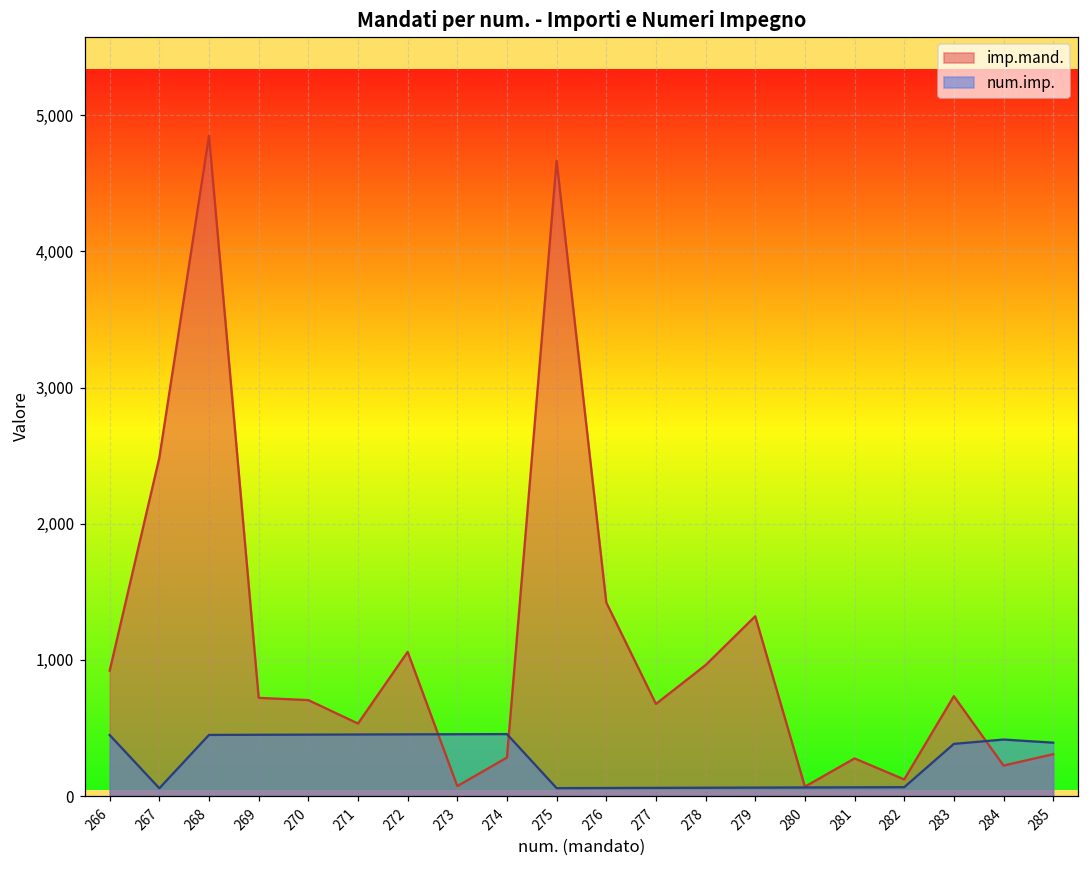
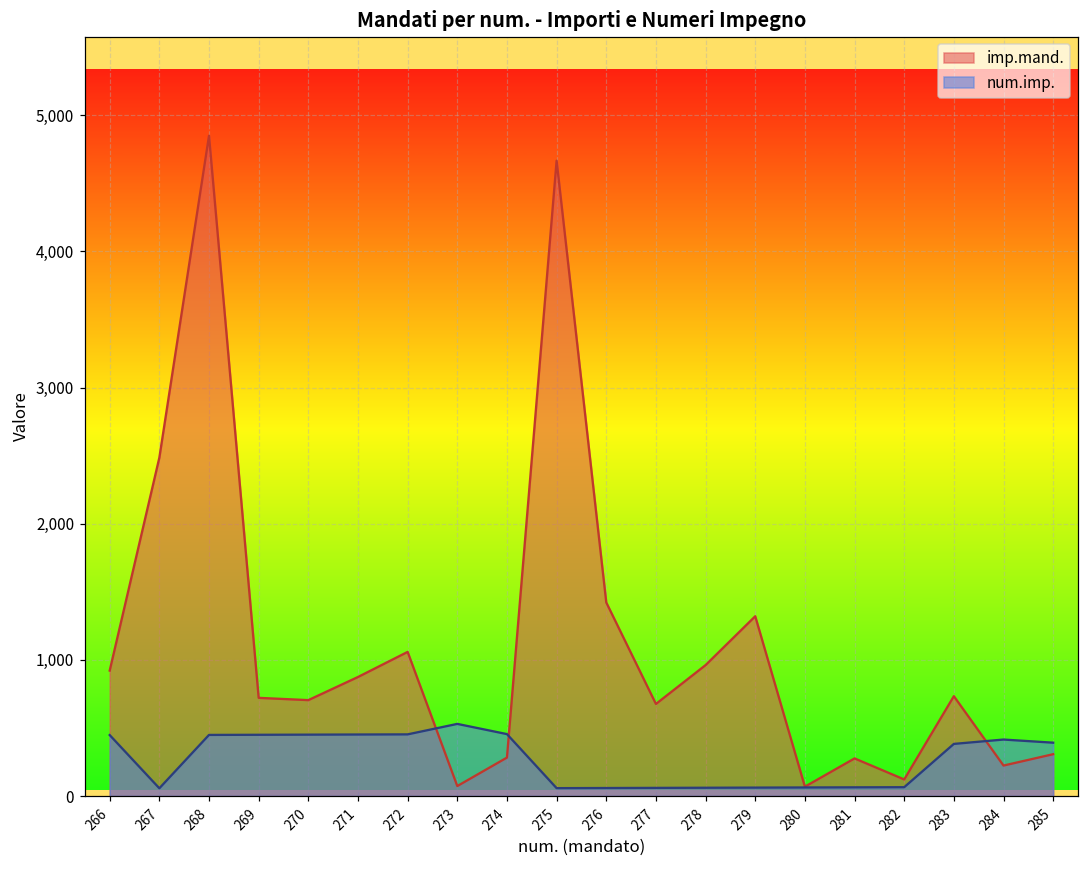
  {
    "imp.mand.": {
      "266": "920",
      "267": "2,490",
      "268": "4,850",
      "269": "720",
      "270": "700",
-     "271": "530",
+     "271": "870",
      "272": "1,060",
      "273": "70",
      "274": "280",
      "275": "4,670",
      "276": "1,420",
      "277": "680",
      "278": "960",
      "279": "1,320",
      "281": "280",
      "282": "120",
      "283": "730",
      "284": "220",
      "285": "310"
    },
    "num.imp.": {
      "266": "450",
      "267": "60",
      "268": "450",
      "269": "450",
      "270": "450",
      "271": "450",
      "272": "450",
-     "273": "450",
+     "273": "530",
      "274": "460",
      "275": "60",
      "276": "60",
      "277": "60",
      "278": "60",
      "279": "60",
      "281": "60",
      "282": "70",
      "283": "380",
      "284": "420",
      "285": "390"
    }
  }
